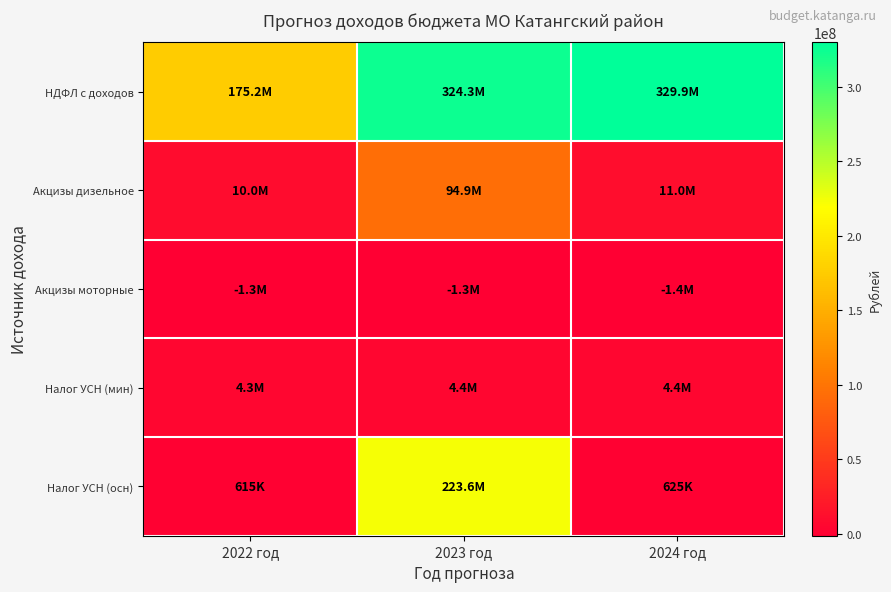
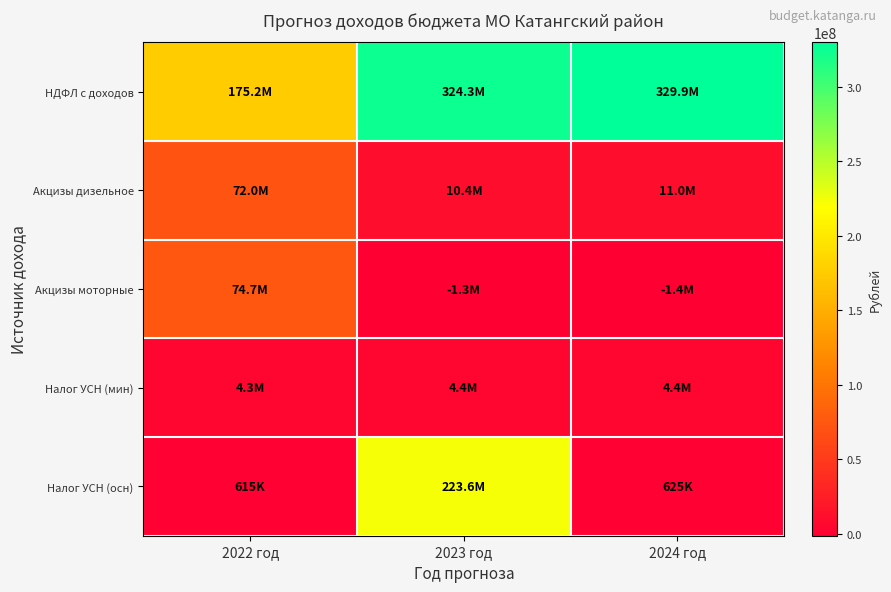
  {
    "НДФЛ с доходов": {
      "2022 год": "175.2M",
      "2023 год": "324.3M",
      "2024 год": "329.9M"
    },
    "Акцизы дизельное": {
-     "2022 год": "10.0M",
-     "2023 год": "94.9M",
+     "2022 год": "72.0M",
+     "2023 год": "10.4M",
      "2024 год": "11.0M"
    },
    "Акцизы моторные": {
-     "2022 год": "-1.3M",
+     "2022 год": "74.7M",
      "2023 год": "-1.3M",
      "2024 год": "-1.4M"
    },
    "Налог УСН (мин)": {
      "2022 год": "4.3M",
      "2023 год": "4.4M",
      "2024 год": "4.4M"
    },
    "Налог УСН (осн)": {
      "2022 год": "615K",
      "2023 год": "223.6M",
      "2024 год": "625K"
    }
  }
